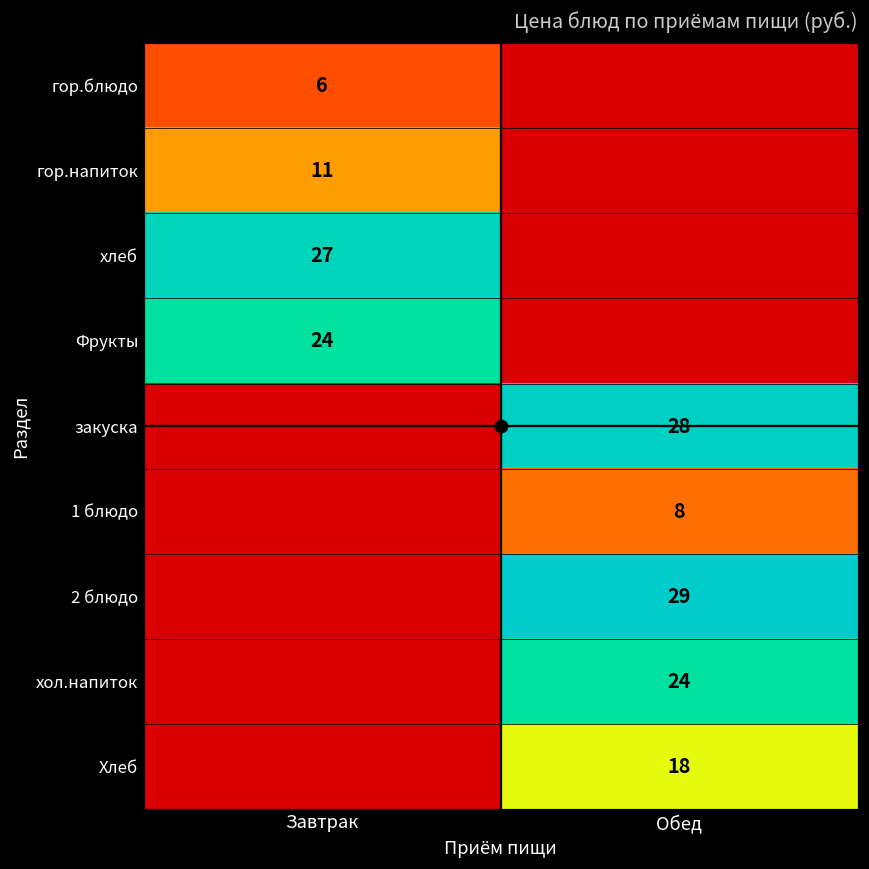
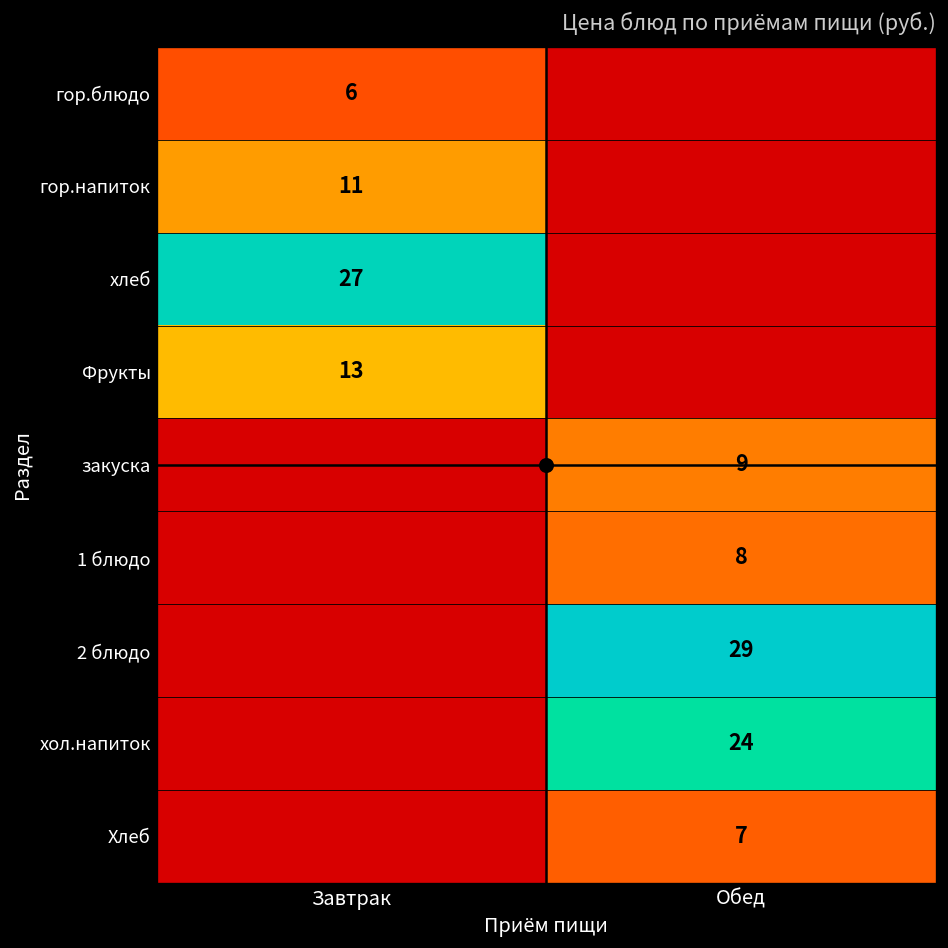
  {
    "гор.блюдо": {
      "Завтрак": 6
    },
    "гор.напиток": {
      "Завтрак": 11
    },
    "хлеб": {
      "Завтрак": 27
    },
    "Фрукты": {
-     "Завтрак": 24
+     "Завтрак": 13
    },
    "закуска": {
-     "Обед": 28
+     "Обед": 9
    },
    "1 блюдо": {
      "Обед": 8
    },
    "2 блюдо": {
      "Обед": 29
    },
    "хол.напиток": {
      "Обед": 24
    },
    "Хлеб": {
-     "Обед": 18
+     "Обед": 7
    }
  }
